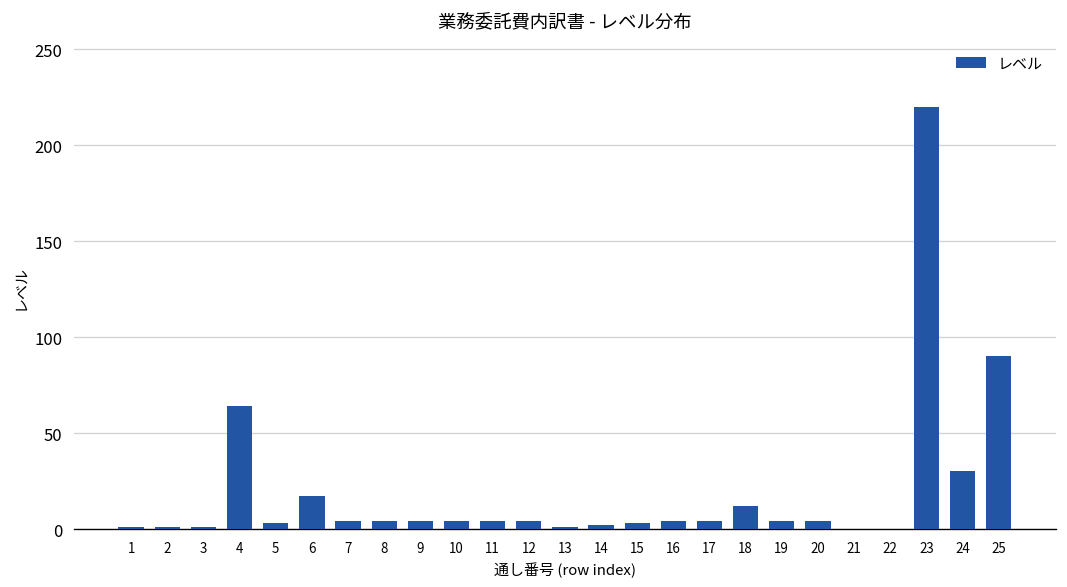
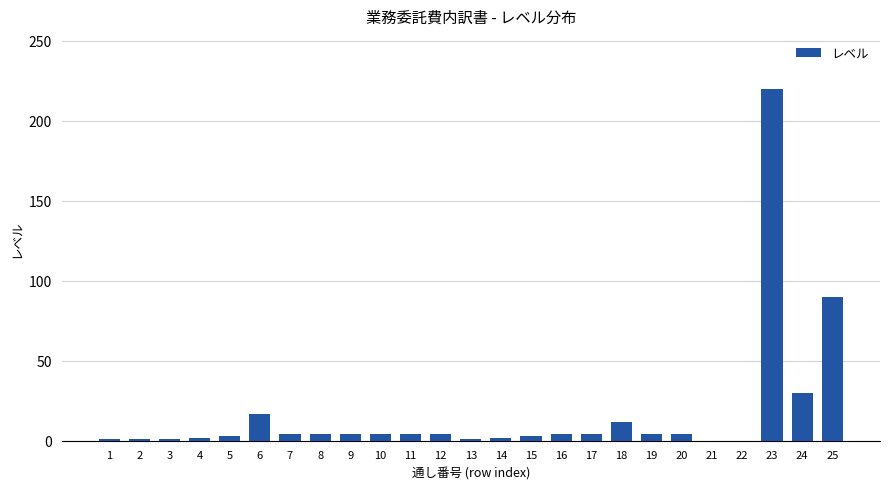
  {
-   "4": 64,
+   "4": 2,
    "5": 3,
    "6": 17,
    "7": 4,
    "8": 4,
    "9": 4,
    "10": 4,
    "11": 4,
    "12": 4,
    "14": 2,
    "15": 3,
    "16": 4,
    "17": 4,
    "18": 12,
    "19": 4,
    "20": 4,
    "21": 0,
    "22": 0,
    "23": 220,
    "24": 30,
    "25": 90
  }
